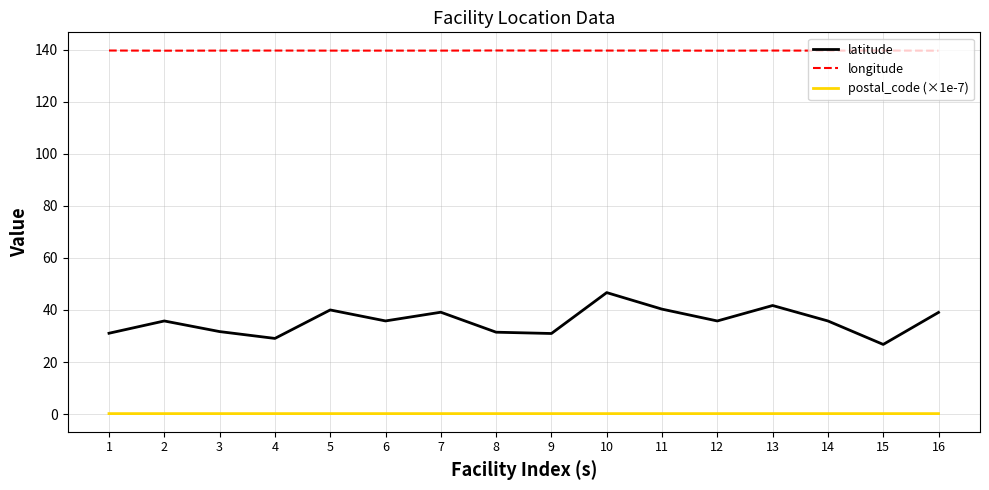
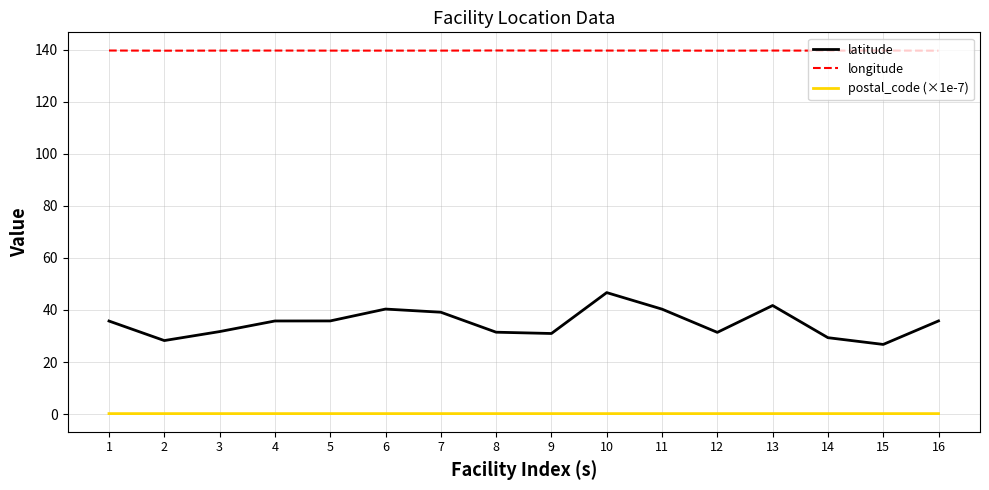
  {
    "latitude": {
-     "1": 31,
-     "2": 36,
+     "1": 36,
+     "2": 28,
      "3": 32,
-     "4": 29,
-     "5": 40,
-     "6": 36,
+     "4": 36,
+     "5": 36,
+     "6": 40,
      "7": 39,
      "8": 31,
      "9": 31,
      "10": 47,
      "11": 40,
-     "12": 36,
+     "12": 31,
      "13": 42,
-     "14": 36,
+     "14": 29,
      "15": 27,
-     "16": 39
+     "16": 36
    },
    "longitude": {
      "1": 140,
      "2": 140,
      "3": 140,
      "4": 140,
      "5": 140,
      "6": 140,
      "7": 140,
      "8": 140,
      "9": 140,
      "10": 140,
      "11": 140,
      "12": 140,
      "13": 140
    },
    "postal_code (×1e-7)": {
      "1": 0,
      "2": 0,
      "3": 0,
      "4": 0,
      "5": 0,
      "6": 0,
      "7": 0,
      "8": 0,
      "9": 0,
      "10": 0,
      "11": 0,
      "12": 0,
      "13": 0,
      "14": 0,
      "15": 0,
      "16": 0
    }
  }
